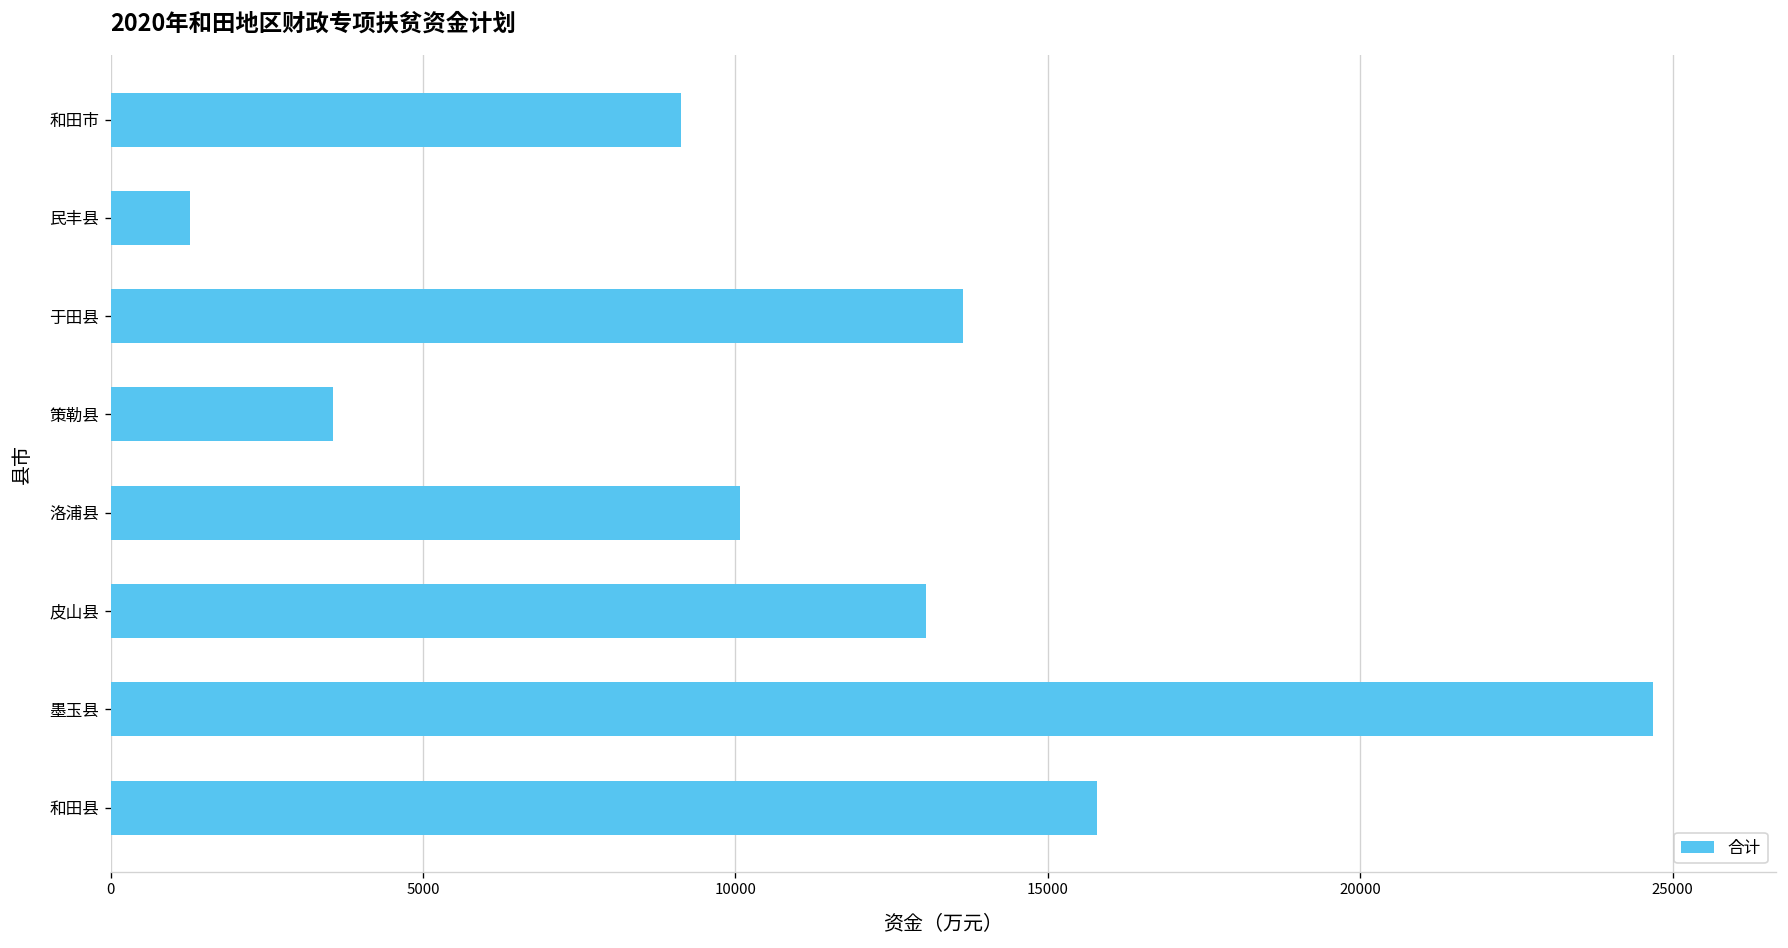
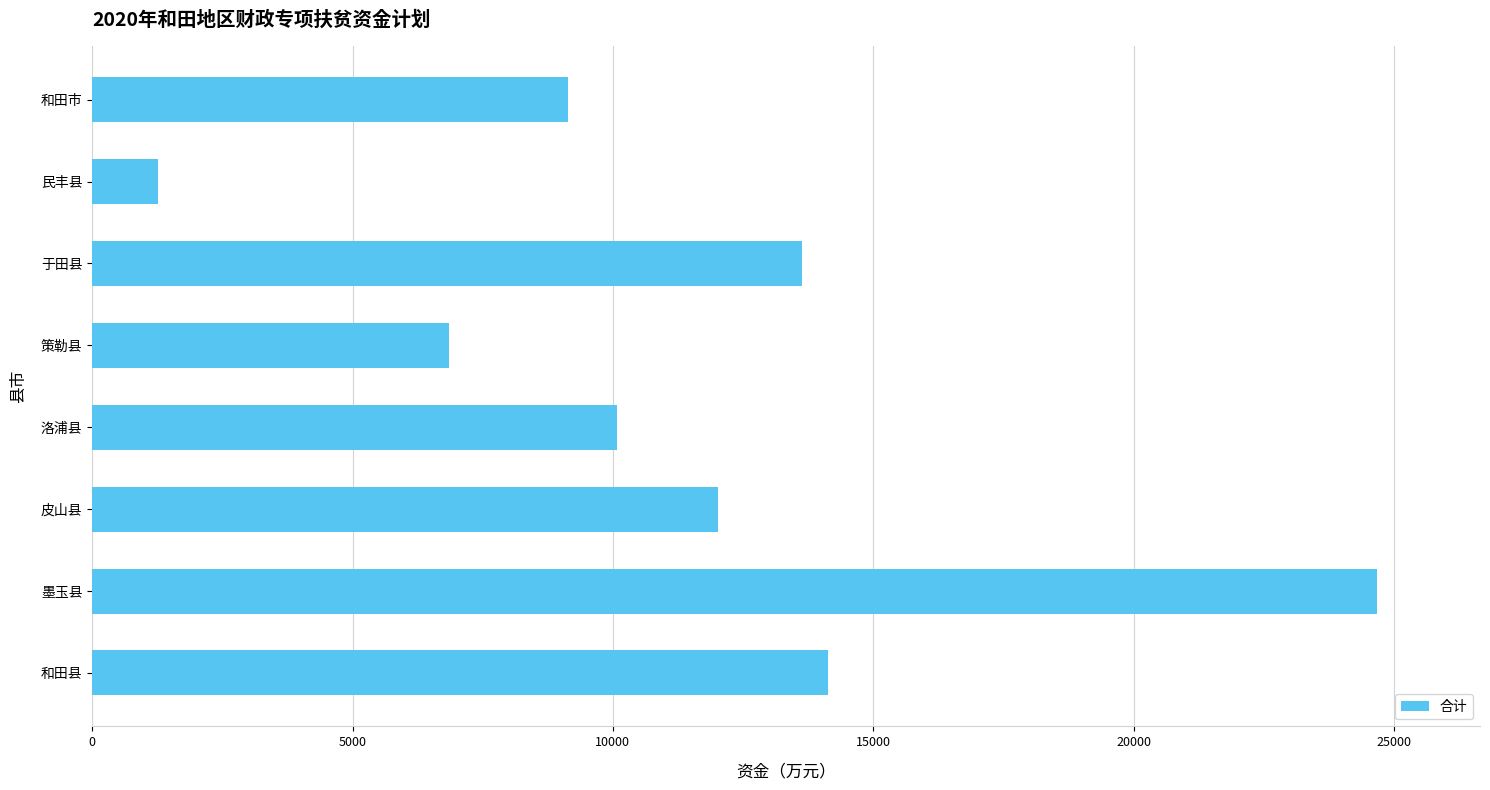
  {
    "和田市": 9100,
    "民丰县": 1300,
    "于田县": 13600,
-   "策勒县": 3600,
+   "策勒县": 6900,
    "洛浦县": 10100,
-   "皮山县": 13000,
+   "皮山县": 12000,
    "墨玉县": 24700,
-   "和田县": 15800
+   "和田县": 14100
  }
